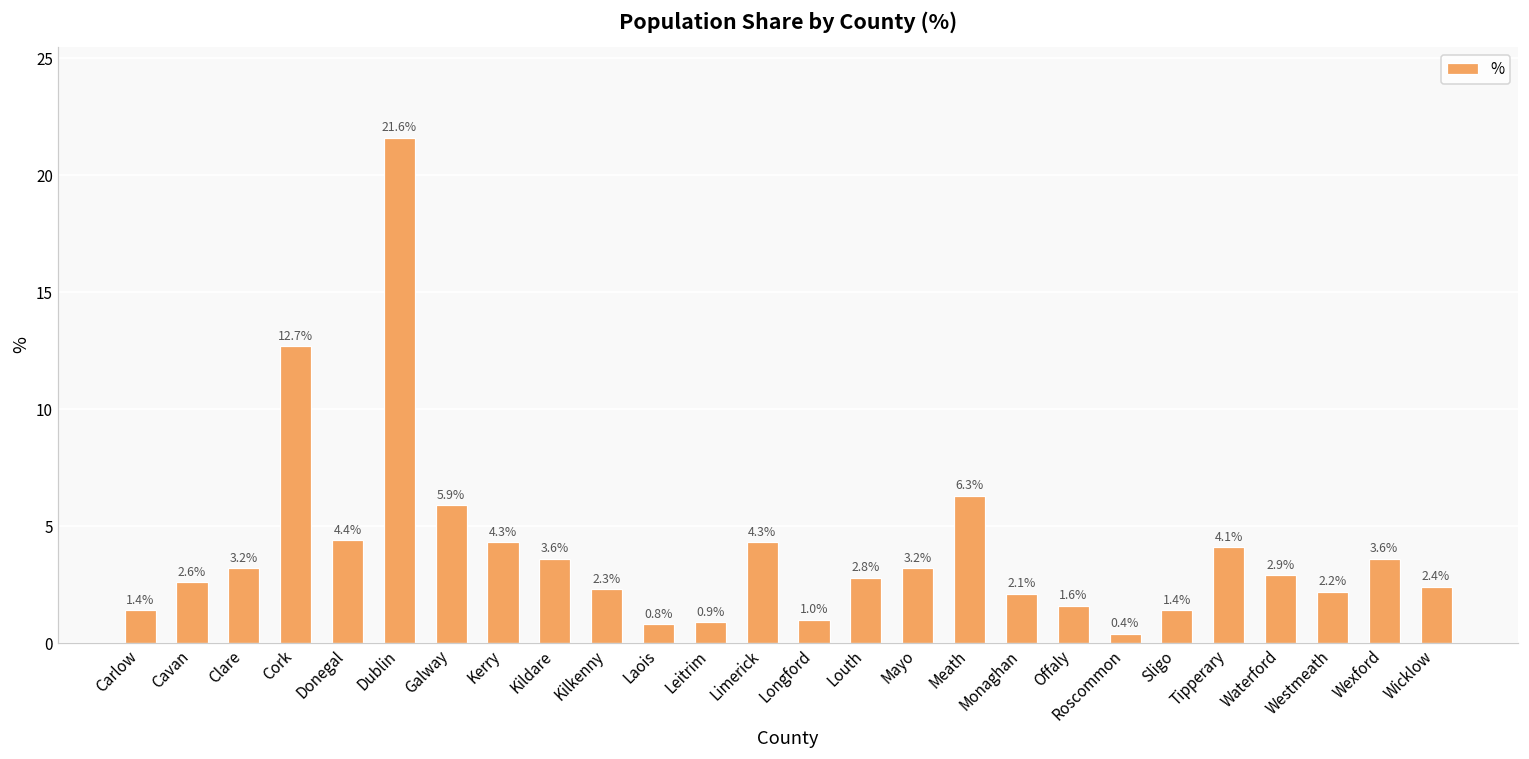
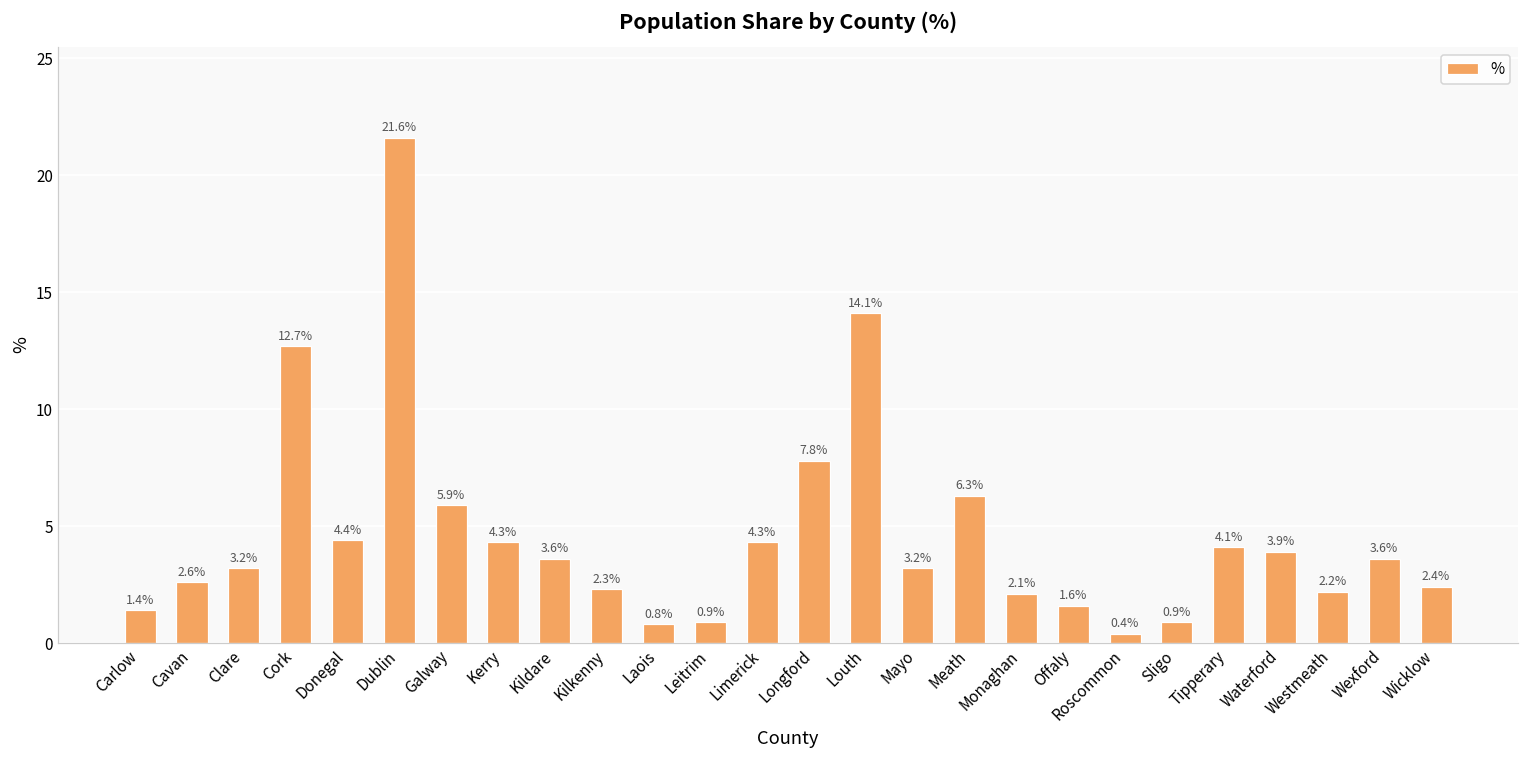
  {
    "Carlow": "1.4%",
    "Cavan": "2.6%",
    "Clare": "3.2%",
    "Cork": "12.7%",
    "Donegal": "4.4%",
    "Dublin": "21.6%",
    "Galway": "5.9%",
    "Kerry": "4.3%",
    "Kildare": "3.6%",
    "Kilkenny": "2.3%",
    "Laois": "0.8%",
    "Leitrim": "0.9%",
    "Limerick": "4.3%",
-   "Longford": "1.0%",
-   "Louth": "2.8%",
+   "Longford": "7.8%",
+   "Louth": "14.1%",
    "Mayo": "3.2%",
    "Meath": "6.3%",
    "Monaghan": "2.1%",
    "Offaly": "1.6%",
    "Roscommon": "0.4%",
-   "Sligo": "1.4%",
+   "Sligo": "0.9%",
    "Tipperary": "4.1%",
-   "Waterford": "2.9%",
+   "Waterford": "3.9%",
    "Westmeath": "2.2%",
    "Wexford": "3.6%",
    "Wicklow": "2.4%"
  }
